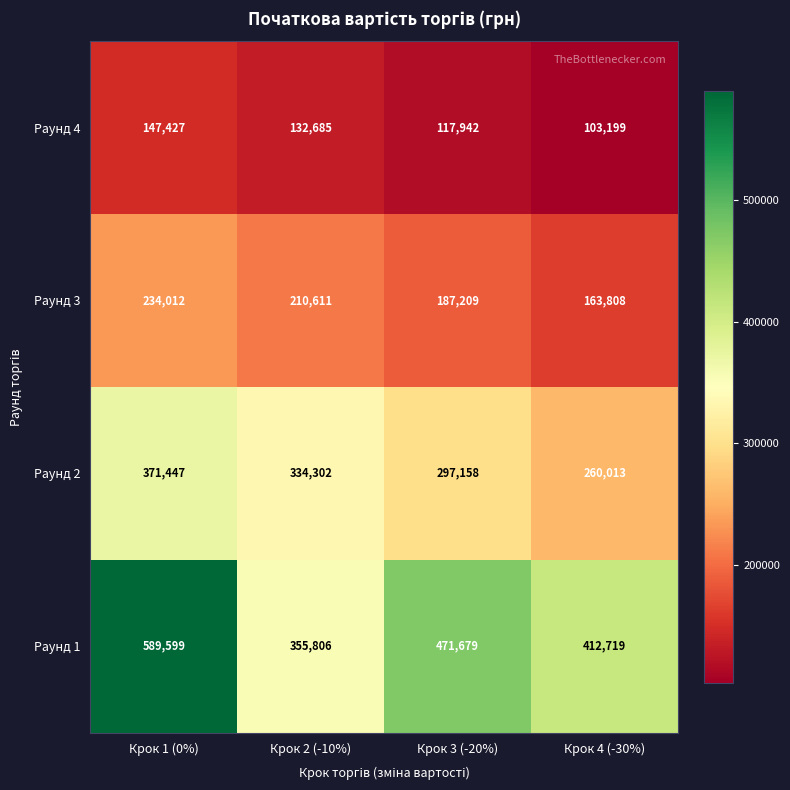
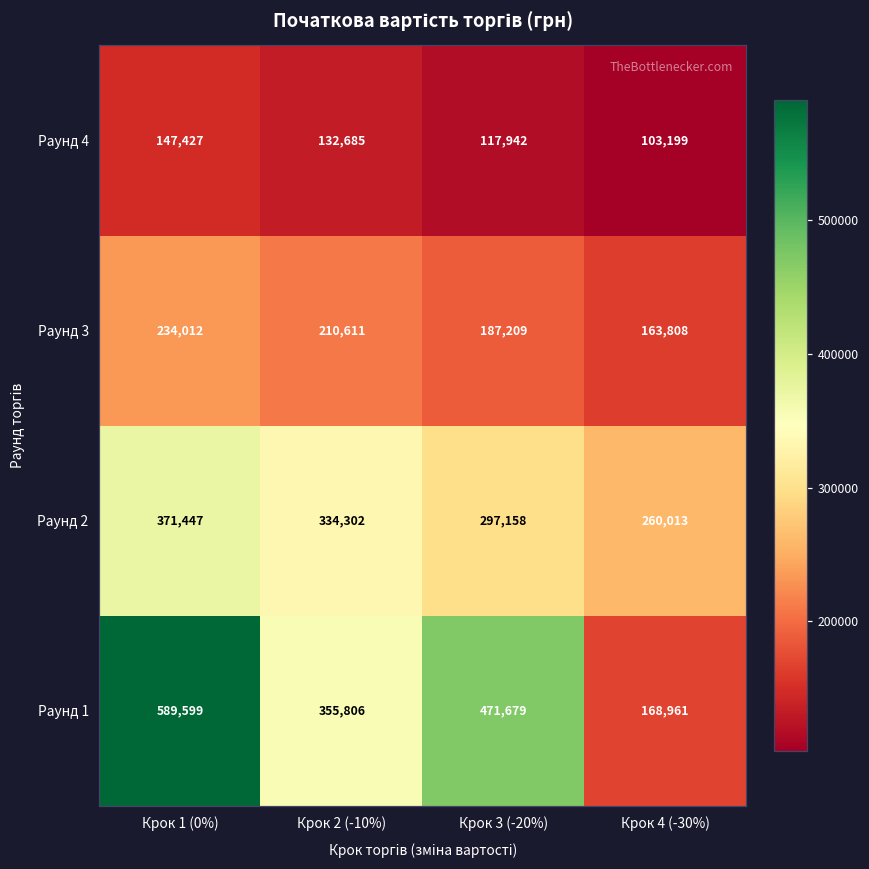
  {
    "Раунд 4": {
      "Крок 1 (0%)": "147,427",
      "Крок 2 (-10%)": "132,685",
      "Крок 3 (-20%)": "117,942"
    },
    "Раунд 3": {
      "Крок 1 (0%)": "234,012",
      "Крок 2 (-10%)": "210,611",
      "Крок 3 (-20%)": "187,209",
      "Крок 4 (-30%)": "163,808"
    },
    "Раунд 2": {
      "Крок 1 (0%)": "371,447",
      "Крок 2 (-10%)": "334,302",
      "Крок 3 (-20%)": "297,158",
      "Крок 4 (-30%)": "260,013"
    },
    "Раунд 1": {
      "Крок 1 (0%)": "589,599",
      "Крок 2 (-10%)": "355,806",
      "Крок 3 (-20%)": "471,679",
-     "Крок 4 (-30%)": "412,719"
+     "Крок 4 (-30%)": "168,961"
    }
  }
